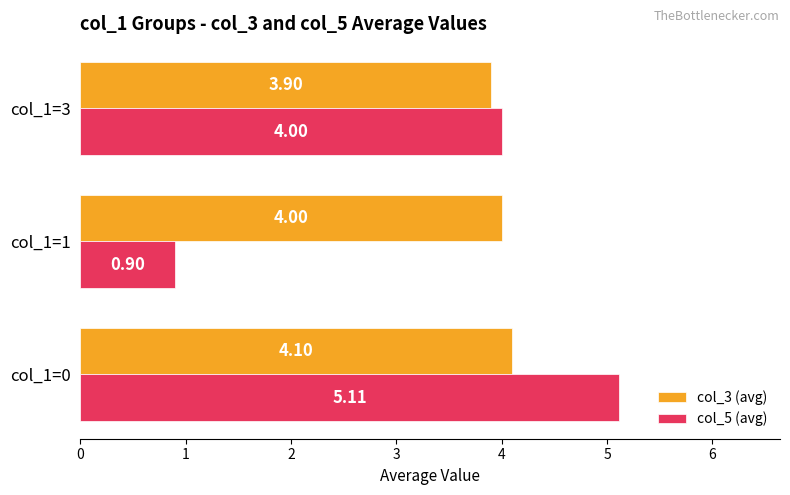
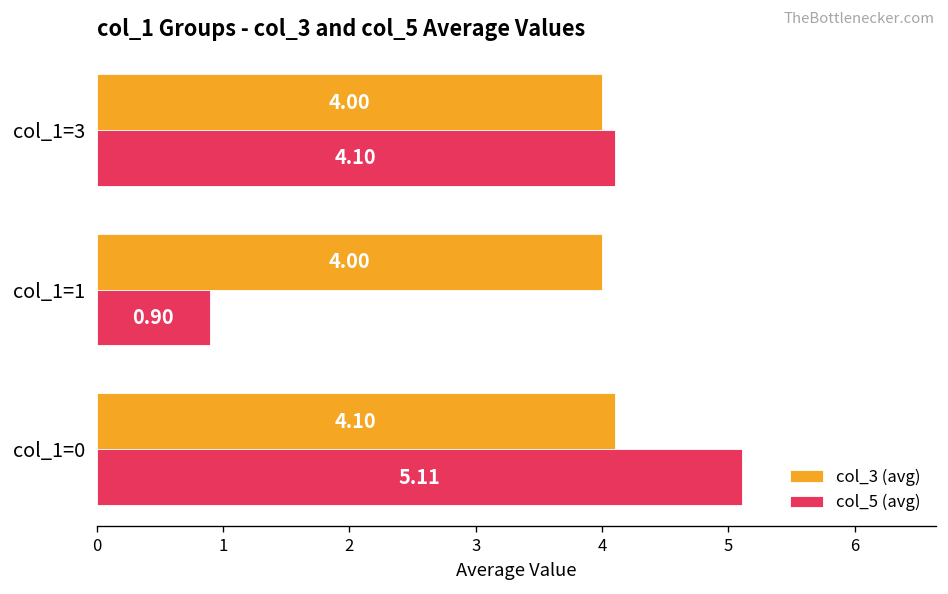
  {
    "col_3 (avg)": {
-     "col_1=3": 3.90,
+     "col_1=3": 4.00,
      "col_1=1": 4.00,
      "col_1=0": 4.10
    },
    "col_5 (avg)": {
-     "col_1=3": 4.00,
+     "col_1=3": 4.10,
      "col_1=1": 0.90,
      "col_1=0": 5.11
    }
  }
